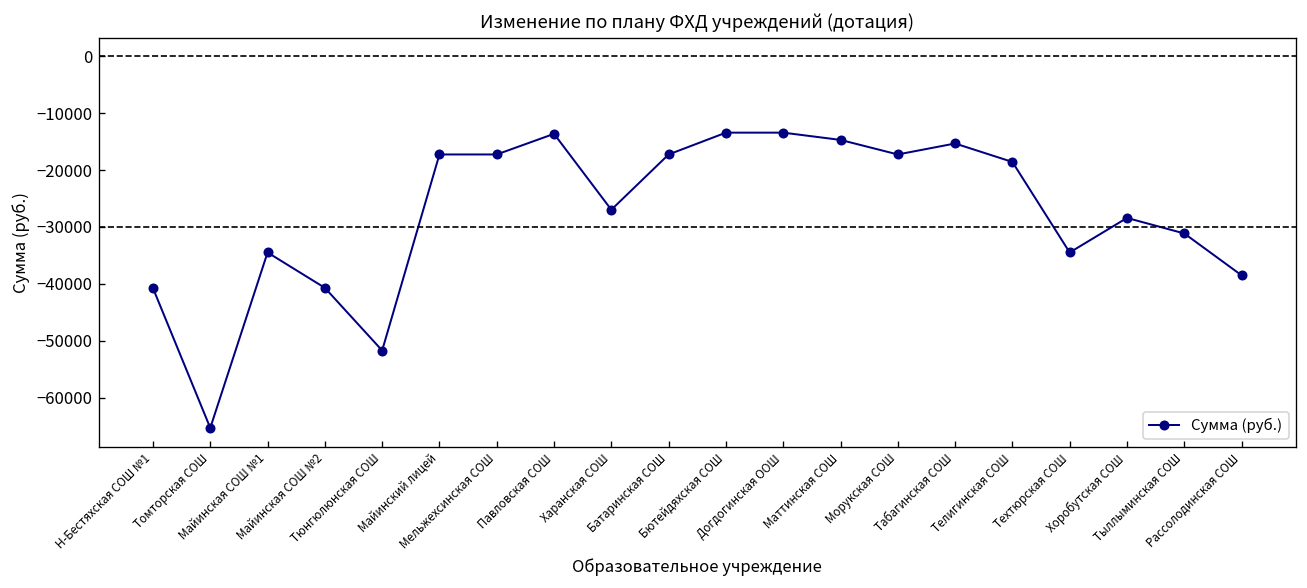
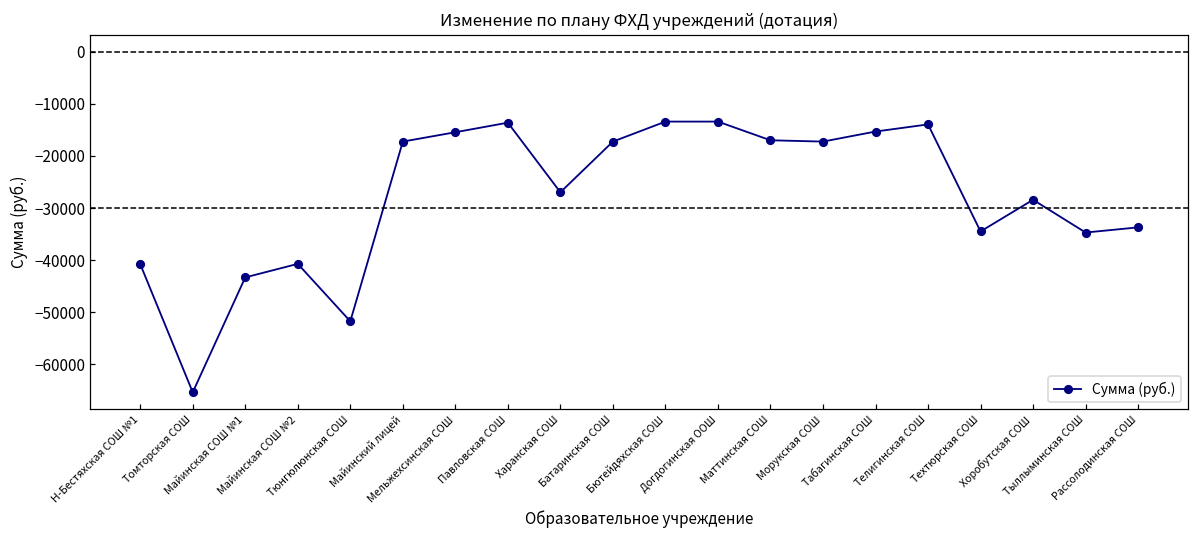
  {
    "Н-Бестяхская СОШ №1": -41000,
    "Томторская СОШ": -65000,
-   "Майинская СОШ №1": -34000,
+   "Майинская СОШ №1": -43000,
    "Майинская СОШ №2": -41000,
    "Тюнгюлюнская СОШ": -52000,
    "Майинский лицей": -17000,
-   "Мельжехсинская СОШ": -17000,
+   "Мельжехсинская СОШ": -15000,
    "Павловская СОШ": -14000,
    "Харанская СОШ": -27000,
    "Батаринская СОШ": -17000,
    "Бютейдяхская СОШ": -13000,
    "Догдогинская ООШ": -13000,
-   "Маттинская СОШ": -15000,
+   "Маттинская СОШ": -17000,
    "Морукская СОШ": -17000,
    "Табагинская СОШ": -15000,
-   "Телигинская СОШ": -19000,
+   "Телигинская СОШ": -14000,
    "Техтюрская СОШ": -34000,
    "Хоробутская СОШ": -28000,
-   "Тыллыминская СОШ": -31000,
-   "Рассолодинская СОШ": -39000
+   "Тыллыминская СОШ": -35000,
+   "Рассолодинская СОШ": -34000
  }
